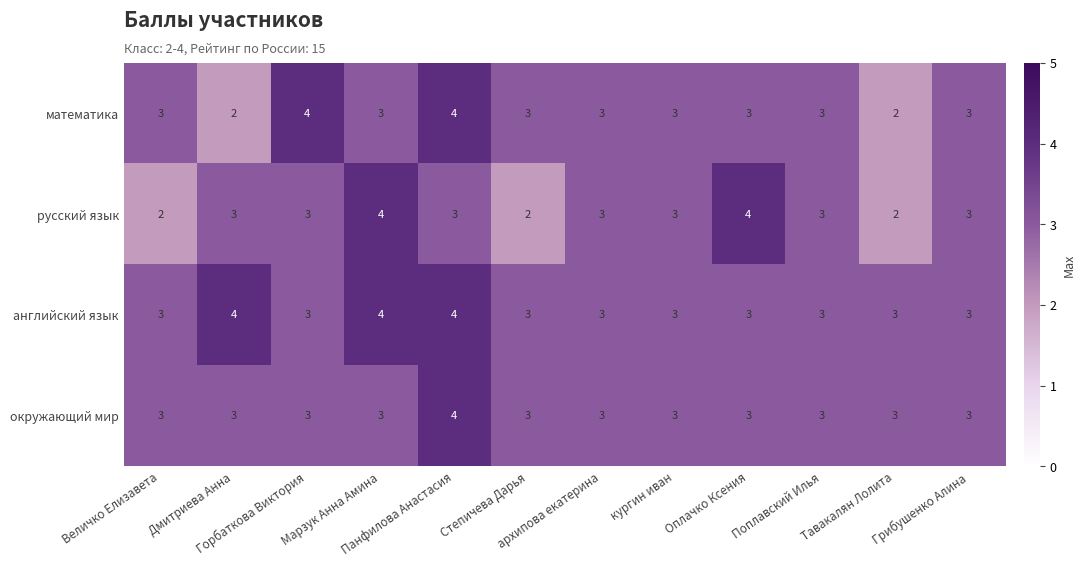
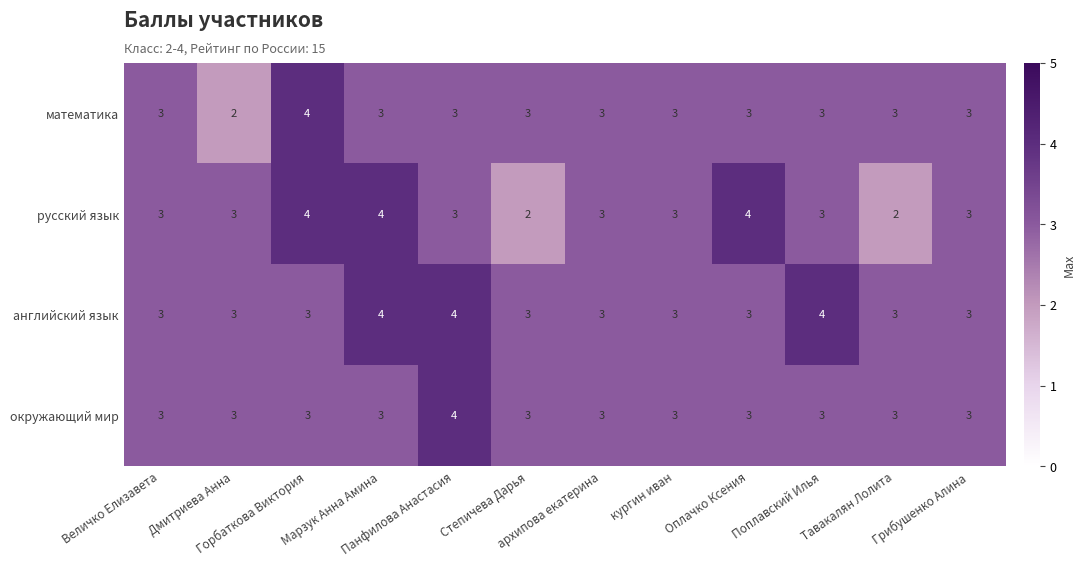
  {
    "математика": {
      "Величко Елизавета": 3,
      "Дмитриева Анна": 2,
      "Горбаткова Виктория": 4,
      "Марзук Анна Амина": 3,
-     "Панфилова Анастасия": 4,
+     "Панфилова Анастасия": 3,
      "Степичева Дарья": 3,
      "архипова екатерина": 3,
      "кургин иван": 3,
      "Оплачко Ксения": 3,
      "Поплавский Илья": 3,
-     "Тавакалян Лолита": 2,
+     "Тавакалян Лолита": 3,
      "Грибушенко Алина": 3
    },
    "русский язык": {
-     "Величко Елизавета": 2,
+     "Величко Елизавета": 3,
      "Дмитриева Анна": 3,
-     "Горбаткова Виктория": 3,
+     "Горбаткова Виктория": 4,
      "Марзук Анна Амина": 4,
      "Панфилова Анастасия": 3,
      "Степичева Дарья": 2,
      "архипова екатерина": 3,
      "кургин иван": 3,
      "Оплачко Ксения": 4,
      "Поплавский Илья": 3,
      "Тавакалян Лолита": 2,
      "Грибушенко Алина": 3
    },
    "английский язык": {
      "Величко Елизавета": 3,
-     "Дмитриева Анна": 4,
+     "Дмитриева Анна": 3,
      "Горбаткова Виктория": 3,
      "Марзук Анна Амина": 4,
      "Панфилова Анастасия": 4,
      "Степичева Дарья": 3,
      "архипова екатерина": 3,
      "кургин иван": 3,
      "Оплачко Ксения": 3,
-     "Поплавский Илья": 3,
+     "Поплавский Илья": 4,
      "Тавакалян Лолита": 3,
      "Грибушенко Алина": 3
    },
    "окружающий мир": {
      "Величко Елизавета": 3,
      "Дмитриева Анна": 3,
      "Горбаткова Виктория": 3,
      "Марзук Анна Амина": 3,
      "Панфилова Анастасия": 4,
      "Степичева Дарья": 3,
      "архипова екатерина": 3,
      "кургин иван": 3,
      "Оплачко Ксения": 3,
      "Поплавский Илья": 3,
      "Тавакалян Лолита": 3,
      "Грибушенко Алина": 3
    }
  }
